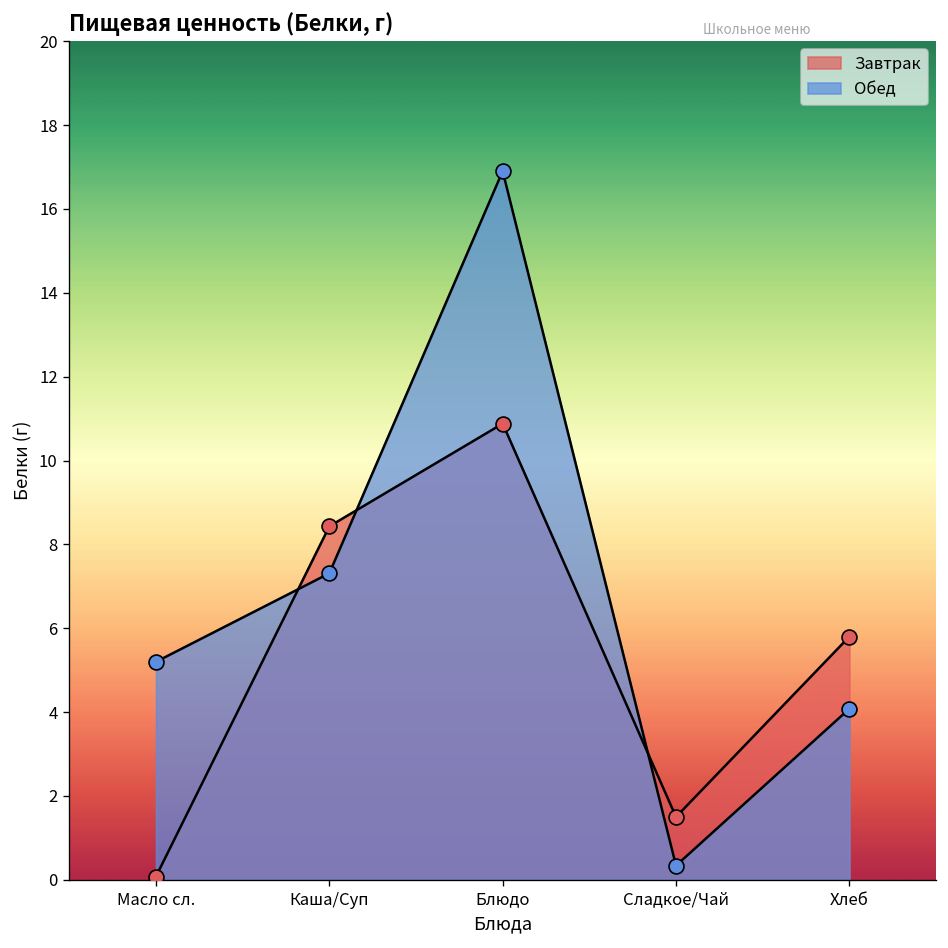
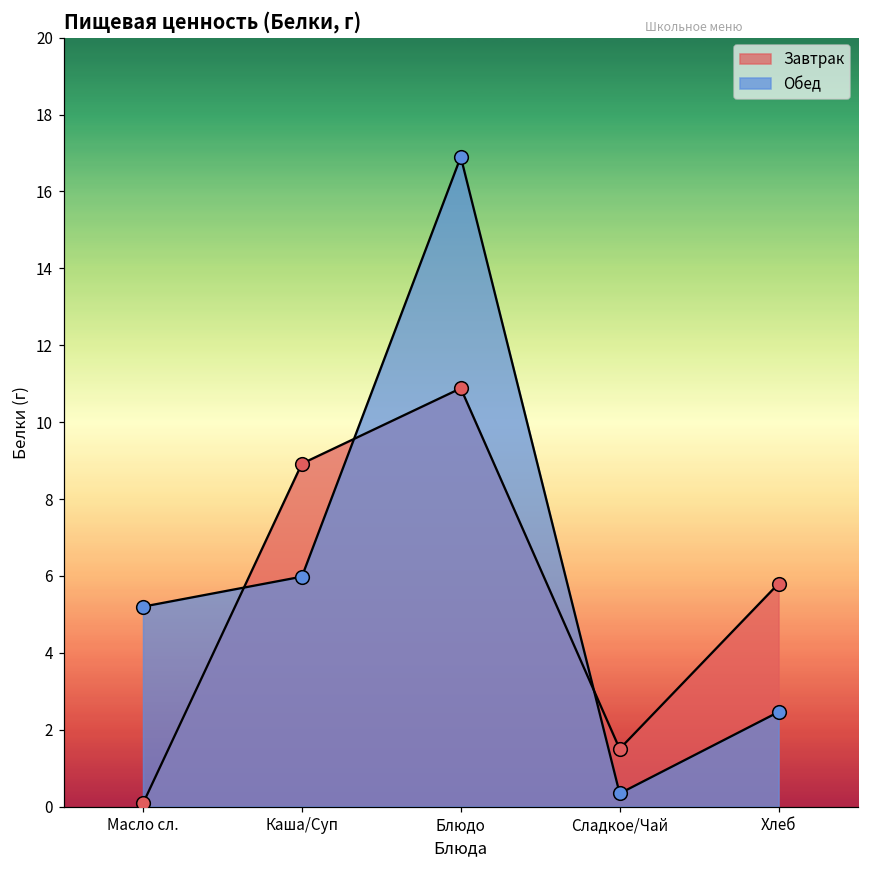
  {
    "Завтрак": {
      "Масло сл.": 0.1,
-     "Каша/Суп": 8.4,
+     "Каша/Суп": 8.9,
      "Блюдо": 10.9,
      "Сладкое/Чай": 1.5,
      "Хлеб": 5.8
    },
    "Обед": {
      "Масло сл.": 5.2,
-     "Каша/Суп": 7.3,
+     "Каша/Суп": 6.0,
      "Блюдо": 16.9,
      "Сладкое/Чай": 0.3,
-     "Хлеб": 4.1
+     "Хлеб": 2.5
    }
  }
